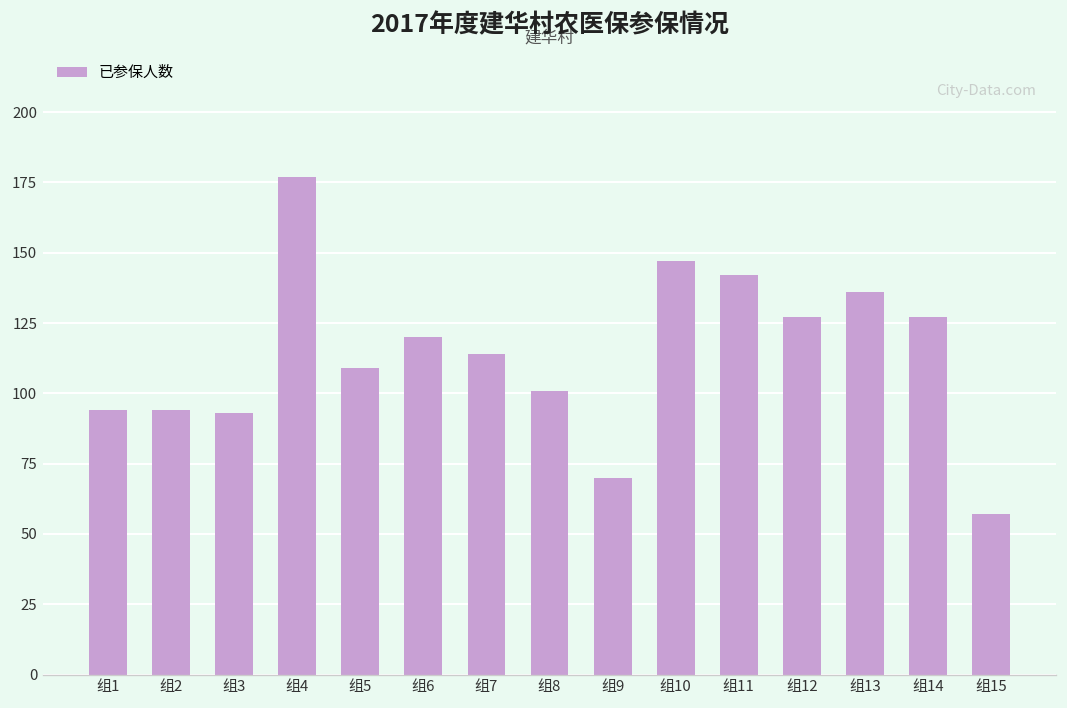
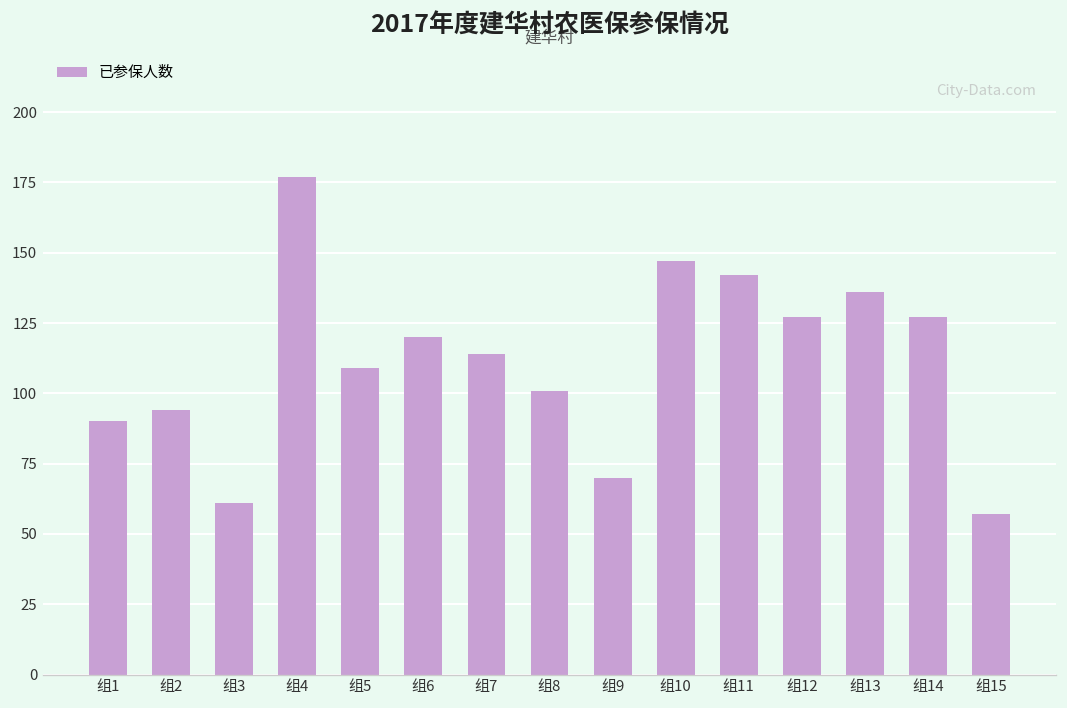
  {
-   "组1": 94,
+   "组1": 90,
    "组2": 94,
-   "组3": 93,
+   "组3": 61,
    "组4": 177,
    "组5": 109,
    "组6": 120,
    "组7": 114,
    "组8": 101,
    "组9": 70,
    "组10": 147,
    "组11": 142,
    "组12": 127,
    "组13": 136,
    "组14": 127,
    "组15": 57
  }
